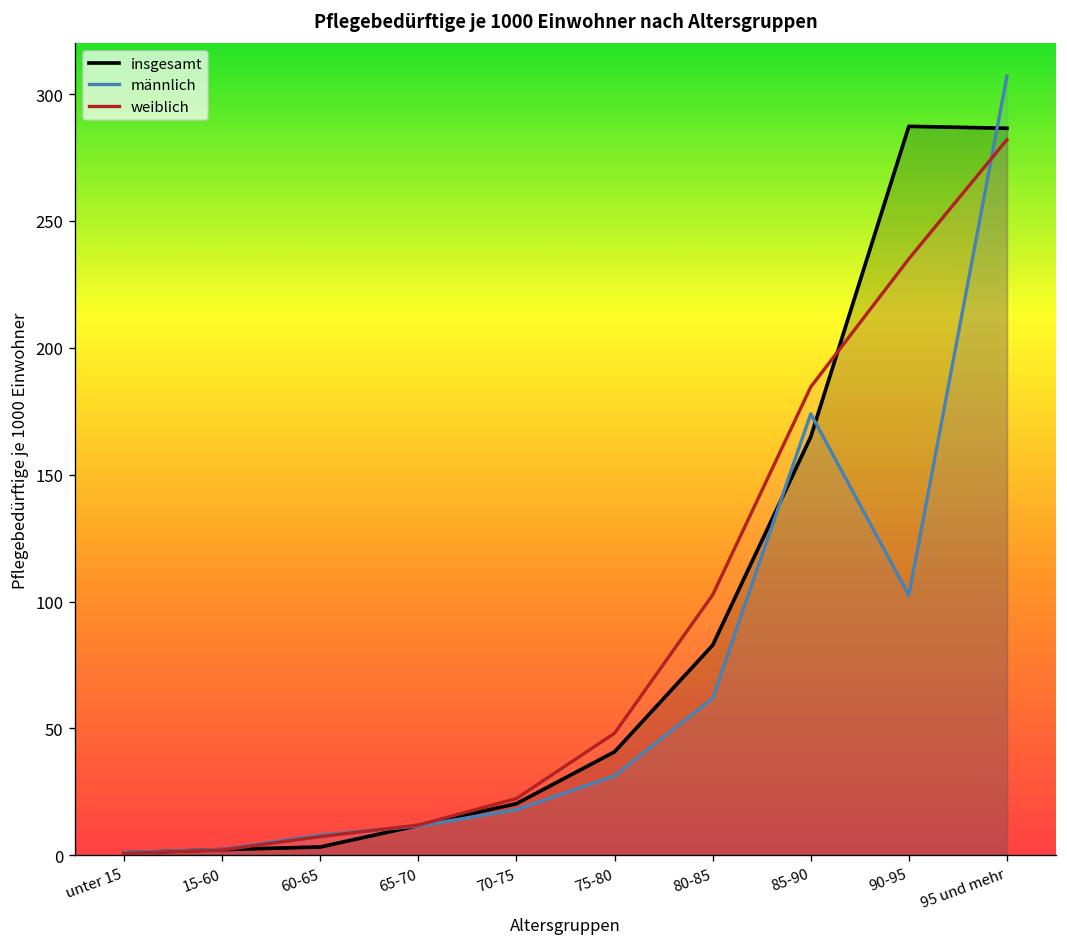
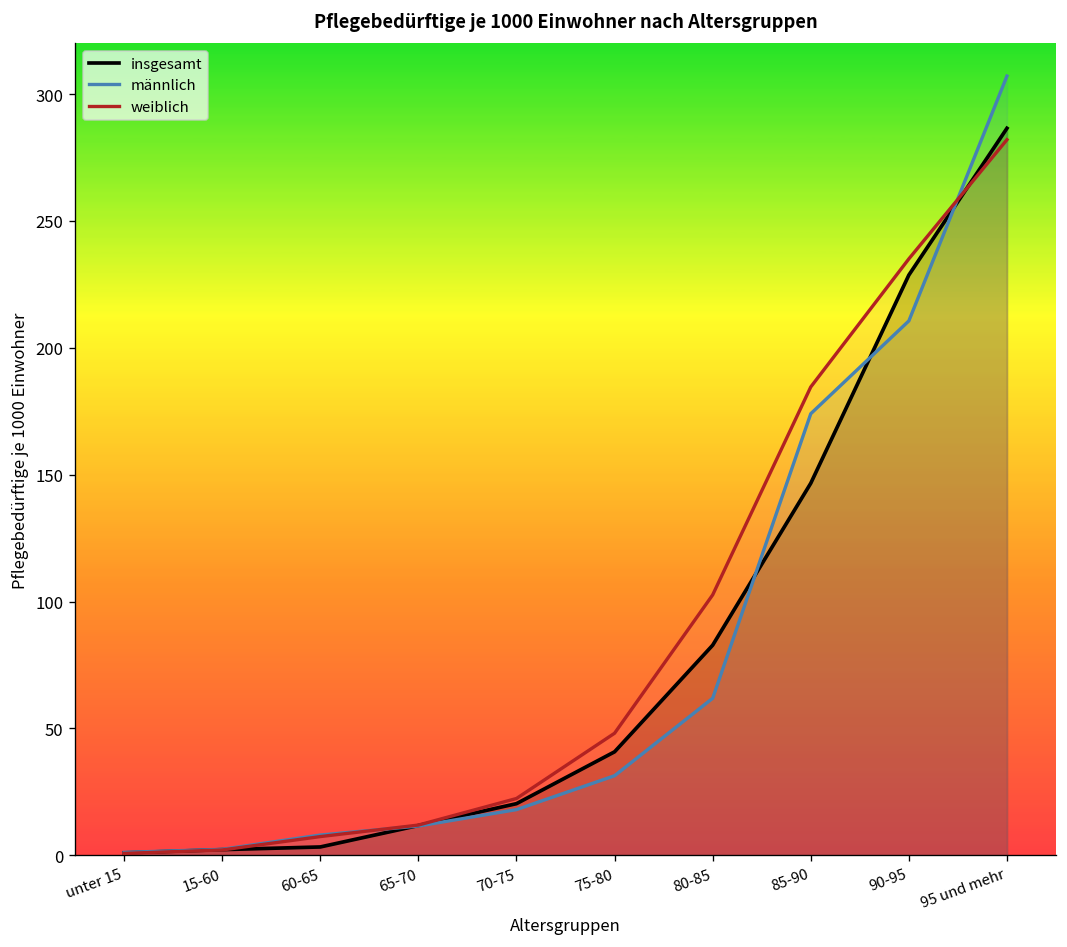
  {
    "insgesamt": {
      "60-65": 3,
      "70-75": 20,
      "75-80": 41,
      "80-85": 83,
-     "85-90": 165,
-     "90-95": 287,
+     "85-90": 147,
+     "90-95": 229,
      "95 und mehr": 286
    },
    "männlich": {
      "70-75": 18,
      "75-80": 31,
      "80-85": 62,
      "85-90": 174,
-     "90-95": 102,
+     "90-95": 211,
      "95 und mehr": 307
    },
    "weiblich": {
      "70-75": 22,
      "75-80": 48,
      "80-85": 103,
      "85-90": 185,
      "90-95": 235,
      "95 und mehr": 282
    }
  }
